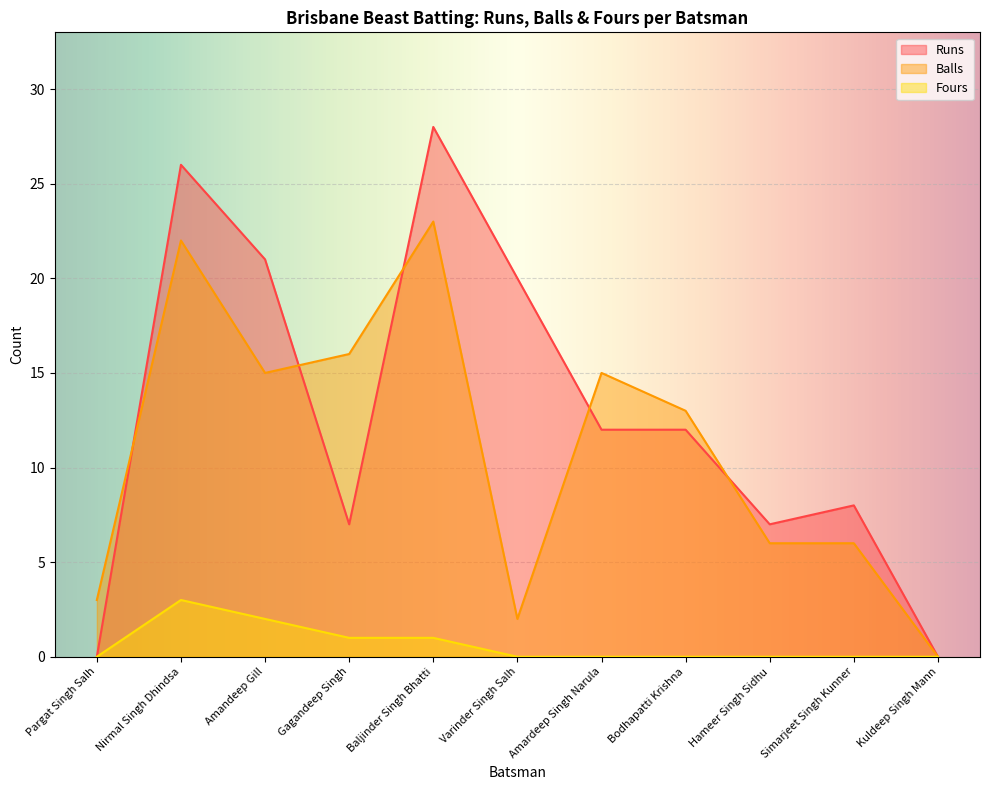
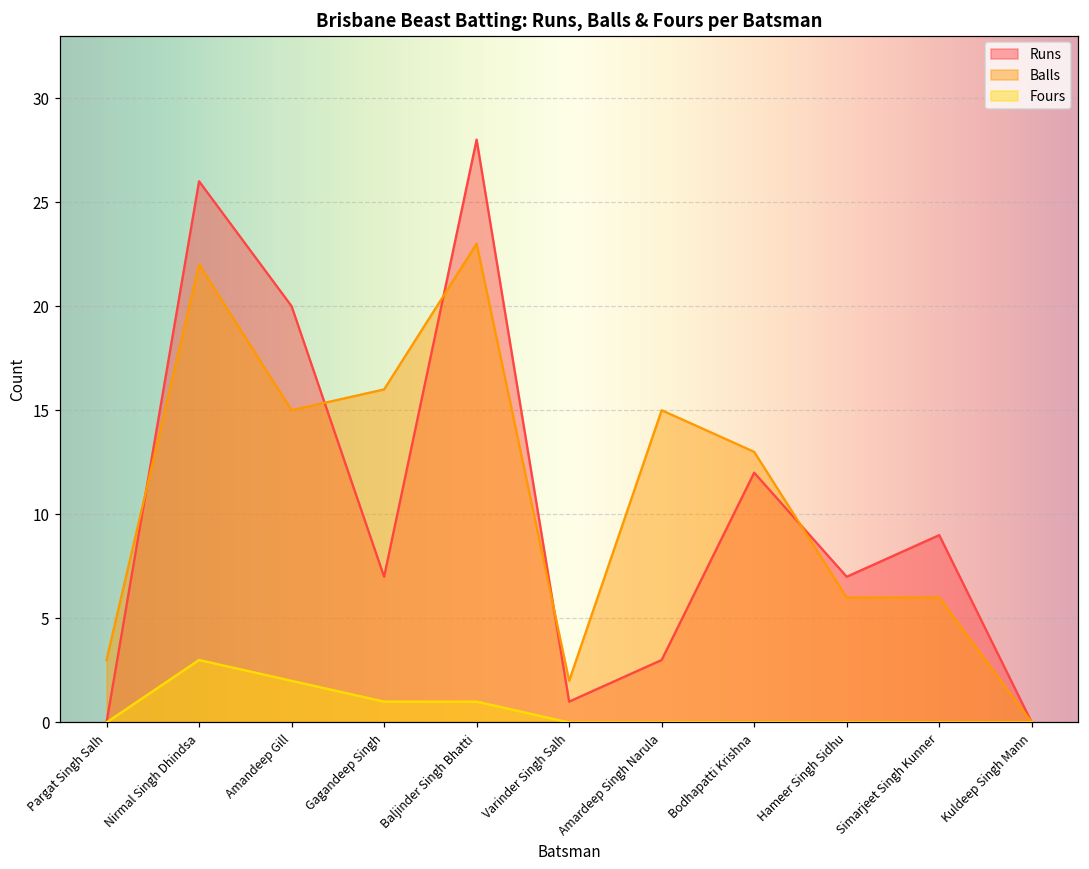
  {
    "Runs": {
      "Nirmal Singh Dhindsa": 26,
-     "Amandeep Gill": 21,
+     "Amandeep Gill": 20,
      "Gagandeep Singh": 7,
      "Baljinder Singh Bhatti": 28,
-     "Varinder Singh Salh": 20,
-     "Amardeep Singh Narula": 12,
+     "Varinder Singh Salh": 1,
+     "Amardeep Singh Narula": 3,
      "Bodhapatti Krishna": 12,
      "Hameer Singh Sidhu": 7,
-     "Simarjeet Singh Kunner": 8
+     "Simarjeet Singh Kunner": 9
    }
  }
